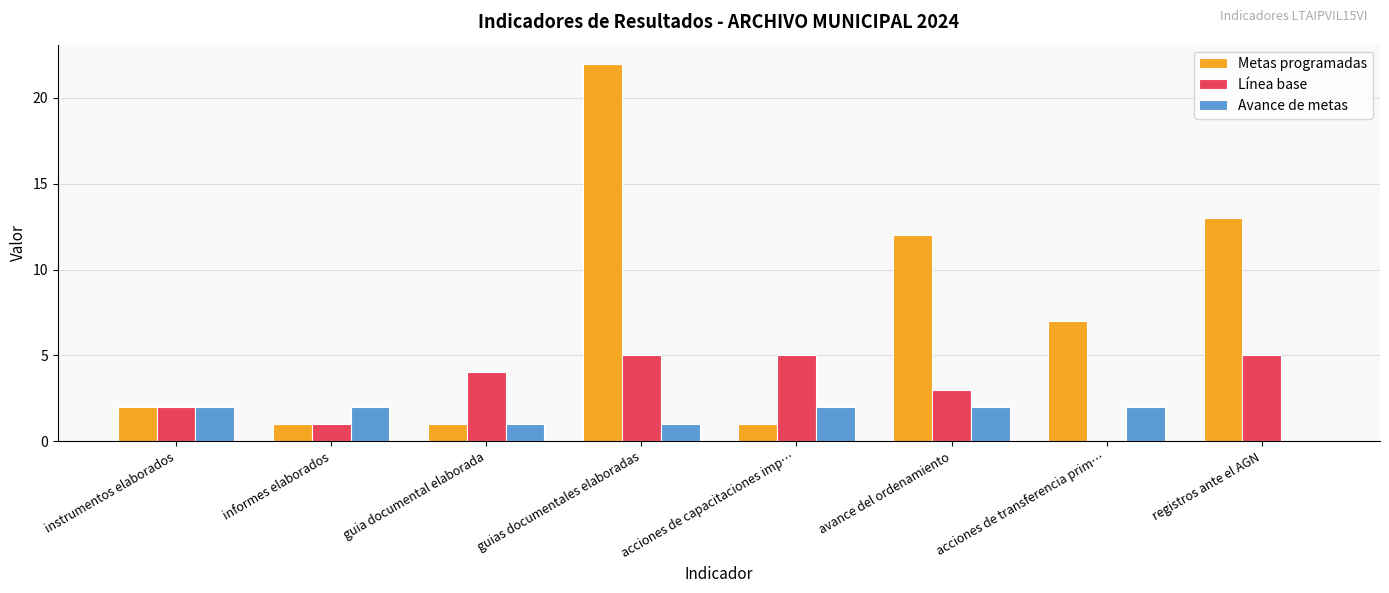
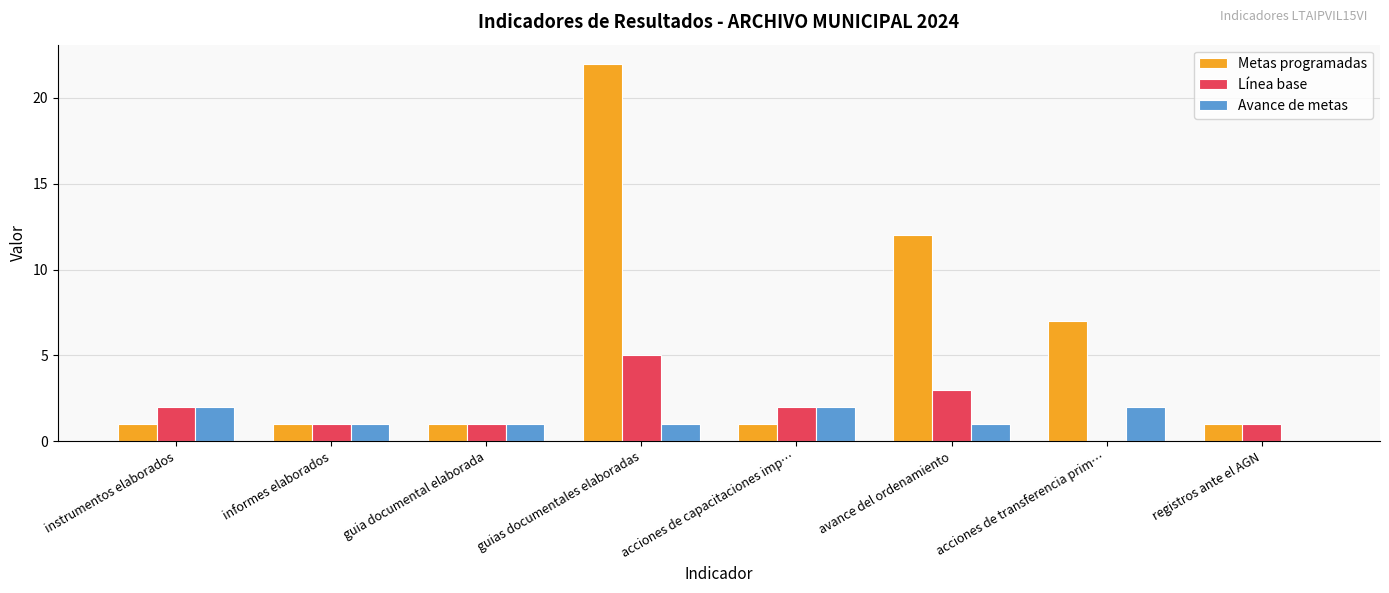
  {
    "Metas programadas": {
-     "instrumentos elaborados": 2,
+     "instrumentos elaborados": 1,
      "informes elaborados": 1,
      "guia documental elaborada": 1,
      "guias documentales elaboradas": 22,
      "acciones de capacitaciones imp…": 1,
      "avance del ordenamiento": 12,
      "acciones de transferencia prim…": 7,
-     "registros ante el AGN": 13
+     "registros ante el AGN": 1
    },
    "Línea base": {
      "instrumentos elaborados": 2,
      "informes elaborados": 1,
-     "guia documental elaborada": 4,
+     "guia documental elaborada": 1,
      "guias documentales elaboradas": 5,
-     "acciones de capacitaciones imp…": 5,
+     "acciones de capacitaciones imp…": 2,
      "avance del ordenamiento": 3,
      "acciones de transferencia prim…": 0,
-     "registros ante el AGN": 5
+     "registros ante el AGN": 1
    },
    "Avance de metas": {
      "instrumentos elaborados": 2,
-     "informes elaborados": 2,
+     "informes elaborados": 1,
      "guia documental elaborada": 1,
      "guias documentales elaboradas": 1,
      "acciones de capacitaciones imp…": 2,
-     "avance del ordenamiento": 2,
+     "avance del ordenamiento": 1,
      "acciones de transferencia prim…": 2,
      "registros ante el AGN": 0
    }
  }
